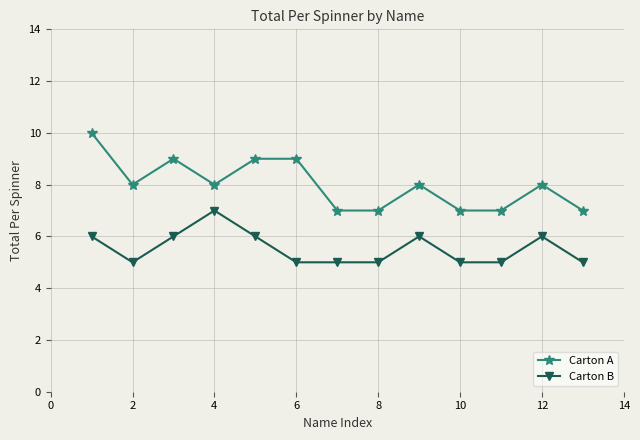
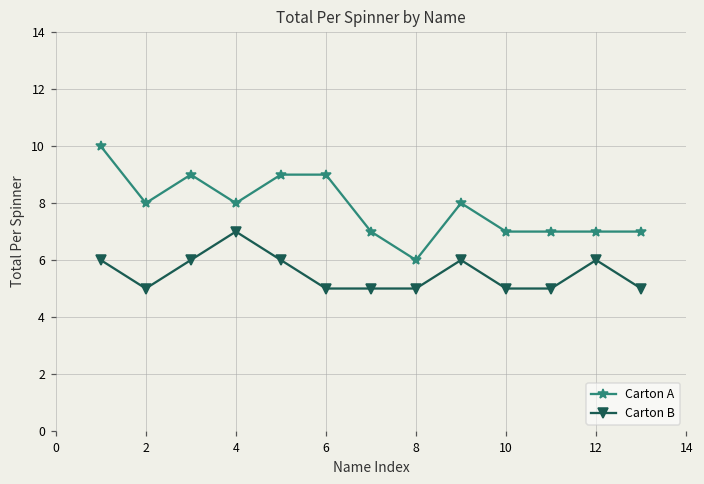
  {
    "Carton A": {
      "2": 8,
      "4": 8,
      "6": 9,
-     "8": 7,
+     "8": 6,
      "10": 7,
-     "12": 8
+     "12": 7
    },
    "Carton B": {
      "2": 5,
      "4": 7,
      "6": 5,
      "8": 5,
      "10": 5,
      "12": 6
    }
  }
